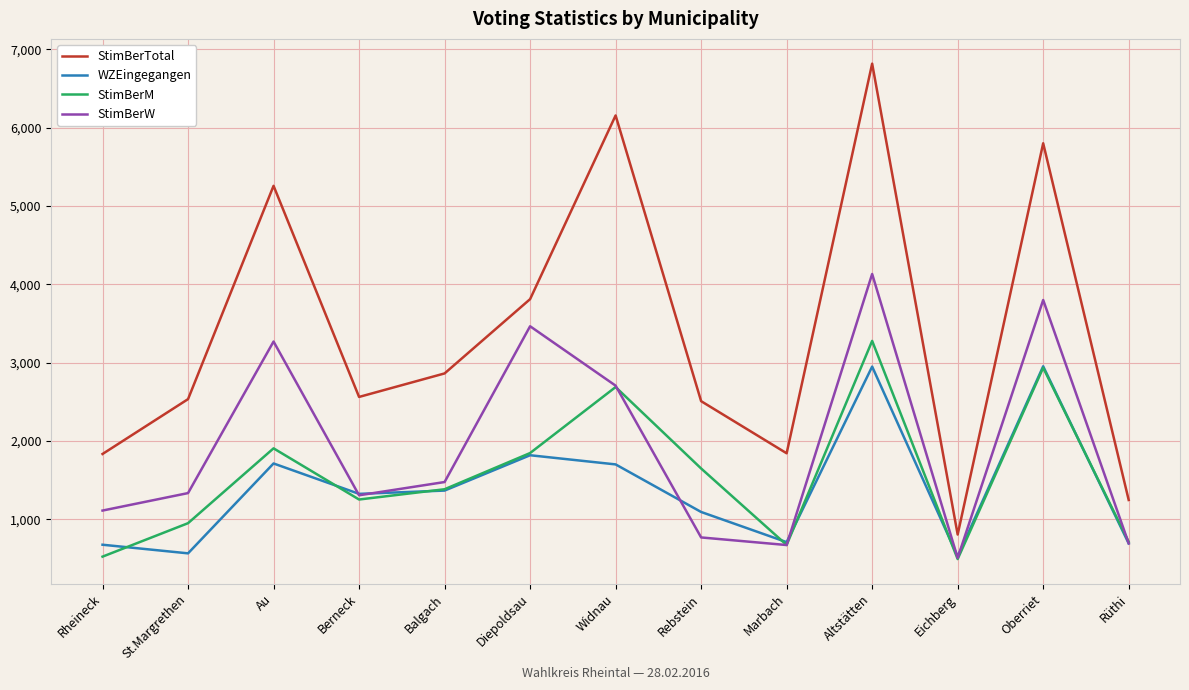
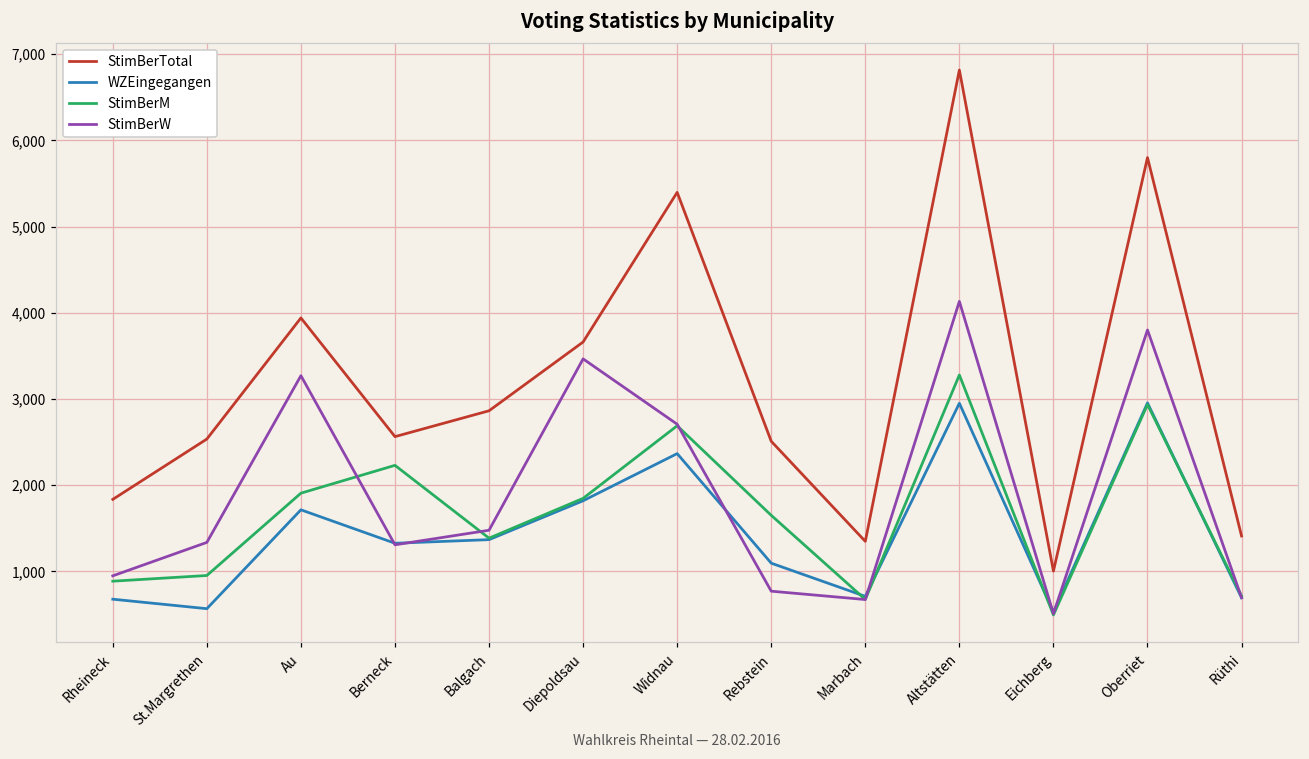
  {
    "StimBerTotal": {
      "Rheineck": "1,800",
      "St.Margrethen": "2,500",
-     "Au": "5,300",
+     "Au": "3,900",
      "Berneck": "2,600",
      "Balgach": "2,900",
-     "Diepoldsau": "3,800",
-     "Widnau": "6,200",
+     "Diepoldsau": "3,700",
+     "Widnau": "5,400",
      "Rebstein": "2,500",
-     "Marbach": "1,800",
+     "Marbach": "1,300",
      "Altstätten": "6,800",
-     "Eichberg": "800",
+     "Eichberg": "1,000",
      "Oberriet": "5,800",
-     "Rüthi": "1,200"
+     "Rüthi": "1,400"
    },
    "WZEingegangen": {
      "Rheineck": "700",
      "St.Margrethen": "600",
      "Au": "1,700",
-     "Widnau": "1,700",
+     "Widnau": "2,400",
      "Rebstein": "1,100",
      "Marbach": "700",
      "Altstätten": "3,000"
    },
    "StimBerM": {
-     "Rheineck": "500",
+     "Rheineck": "900",
      "St.Margrethen": "1,000",
      "Au": "1,900",
-     "Berneck": "1,300",
+     "Berneck": "2,200",
      "Rebstein": "1,700",
      "Altstätten": "3,300"
    },
    "StimBerW": {
-     "Rheineck": "1,100",
+     "Rheineck": "900",
      "St.Margrethen": "1,300",
      "Au": "3,300",
      "Balgach": "1,500",
      "Diepoldsau": "3,500",
      "Rebstein": "800",
      "Altstätten": "4,100",
      "Oberriet": "3,800"
    }
  }
